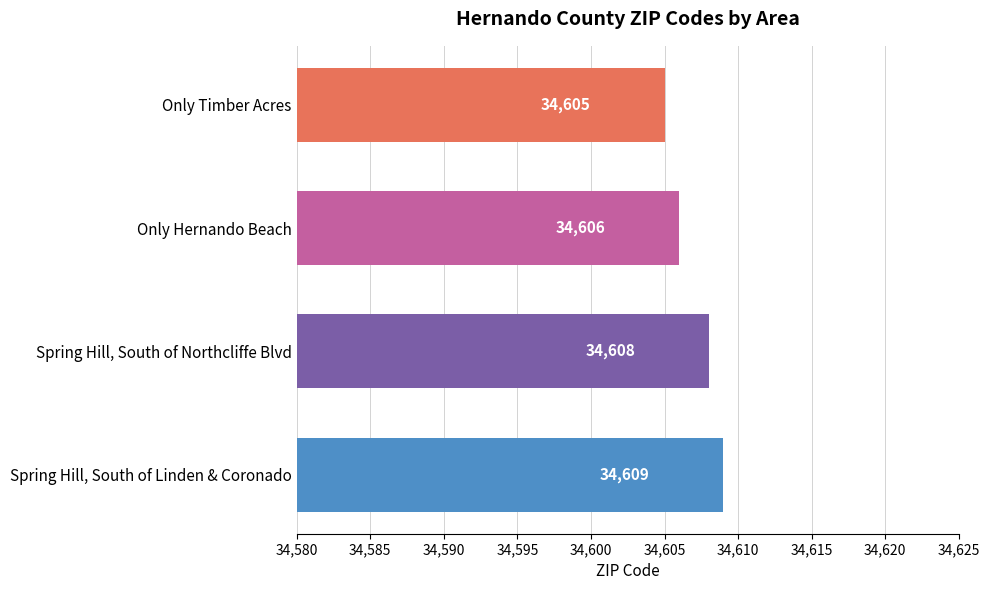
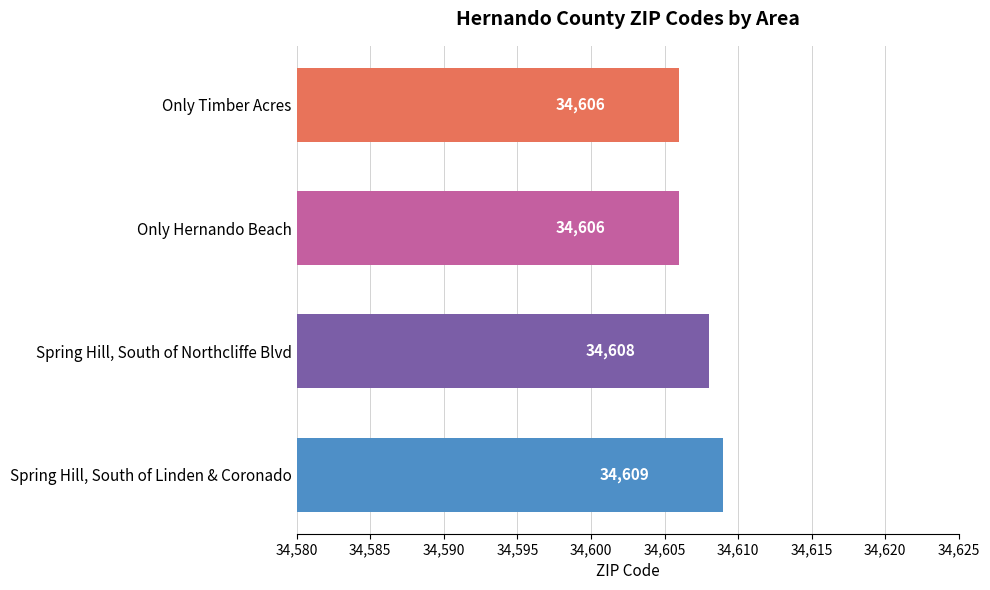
  {
-   "Only Timber Acres": "34,605",
+   "Only Timber Acres": "34,606",
    "Only Hernando Beach": "34,606",
    "Spring Hill, South of Northcliffe Blvd": "34,608",
    "Spring Hill, South of Linden & Coronado": "34,609"
  }
